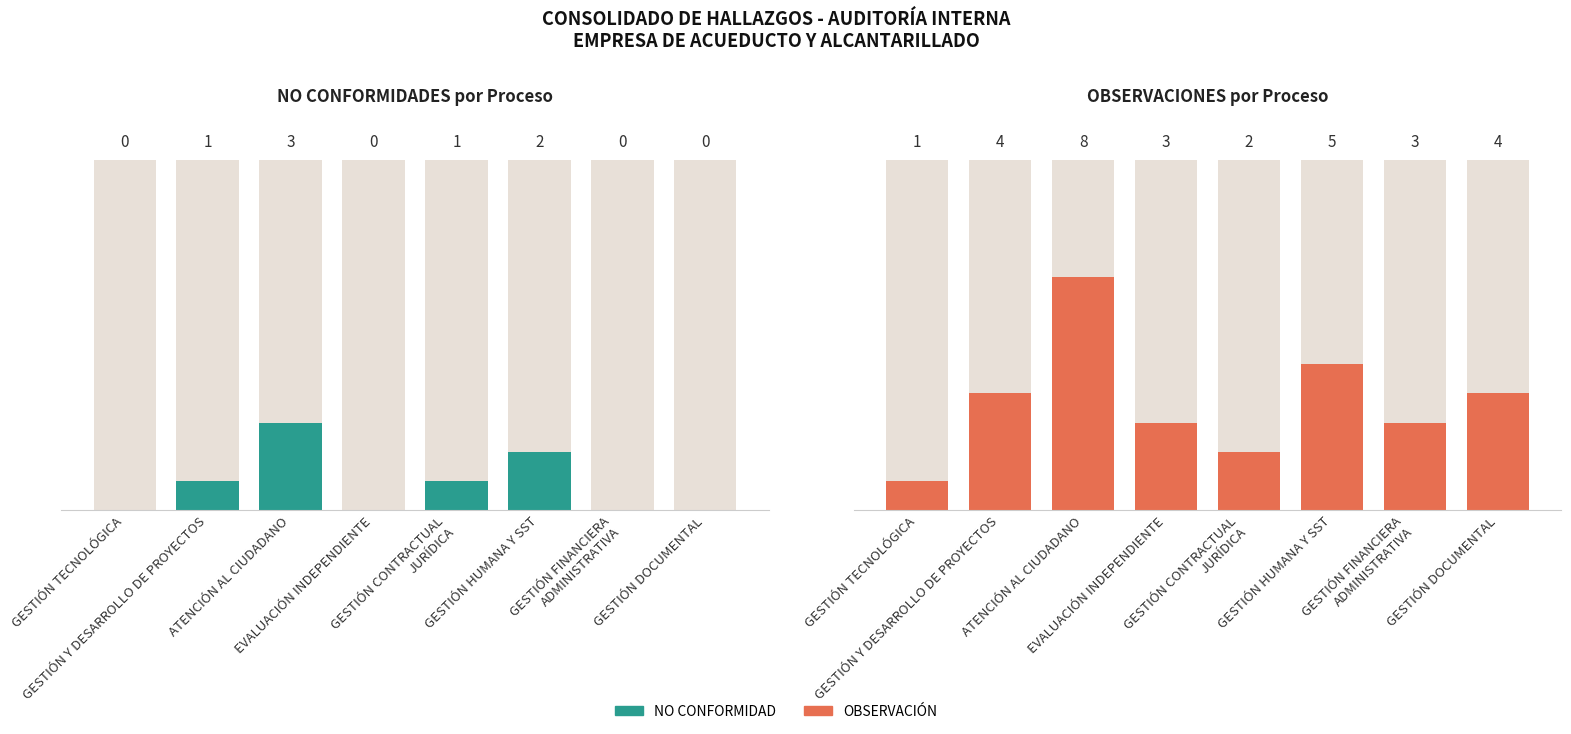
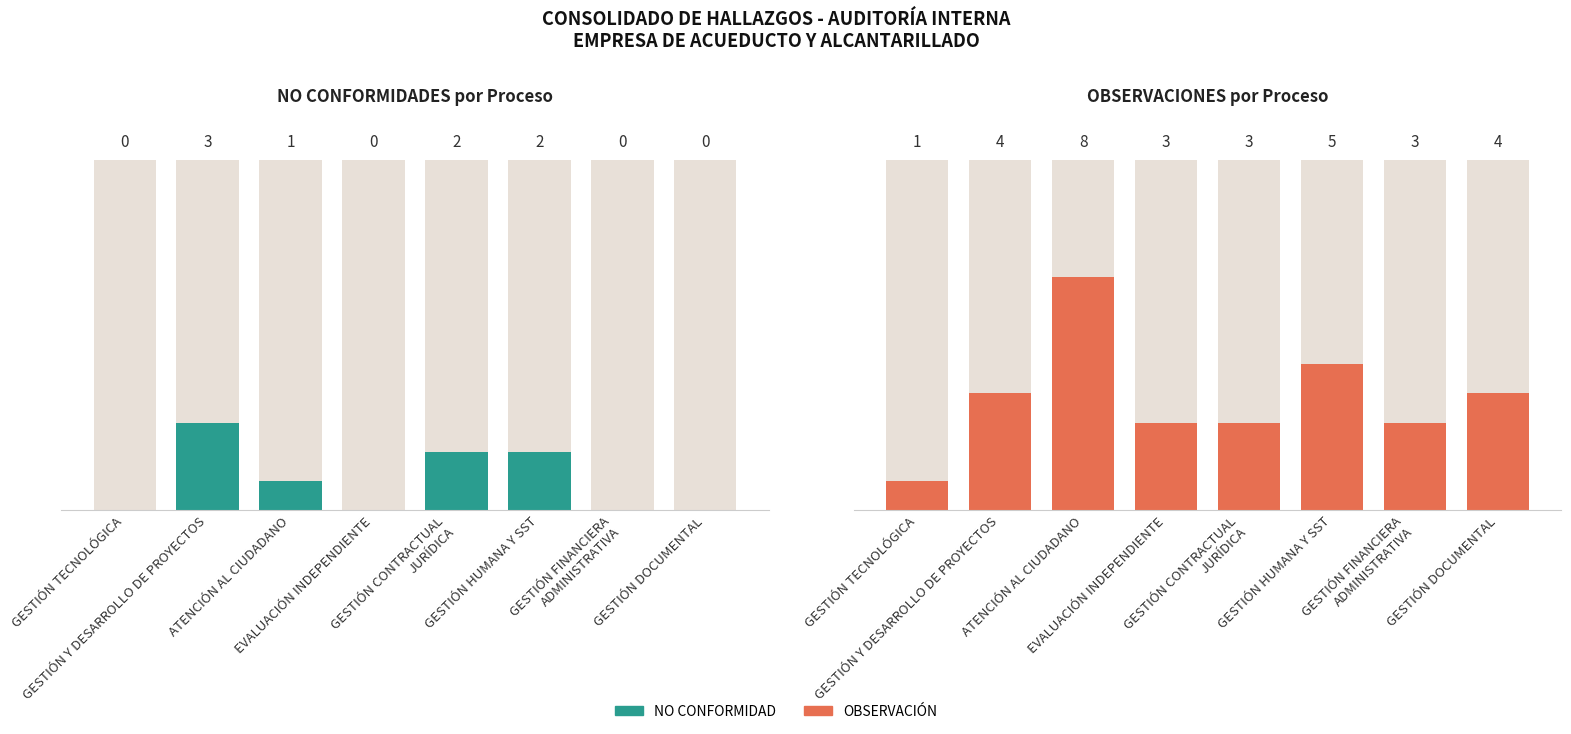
  {
    "NO CONFORMIDADES por Proceso": {
      "NO CONFORMIDAD": {
-       "GESTIÓN Y DESARROLLO DE PROYECTOS": 1,
-       "ATENCIÓN AL CIUDADANO": 3,
-       "GESTIÓN CONTRACTUAL JURÍDICA": 1
+       "GESTIÓN Y DESARROLLO DE PROYECTOS": 3,
+       "ATENCIÓN AL CIUDADANO": 1,
+       "GESTIÓN CONTRACTUAL JURÍDICA": 2
      }
    },
    "OBSERVACIONES por Proceso": {
      "OBSERVACIÓN": {
-       "GESTIÓN CONTRACTUAL JURÍDICA": 2
+       "GESTIÓN CONTRACTUAL JURÍDICA": 3
      }
    }
  }
